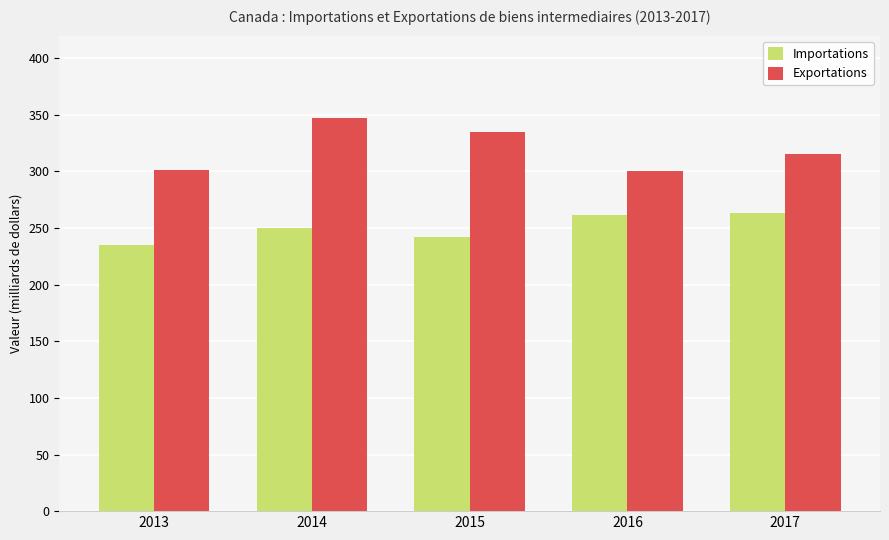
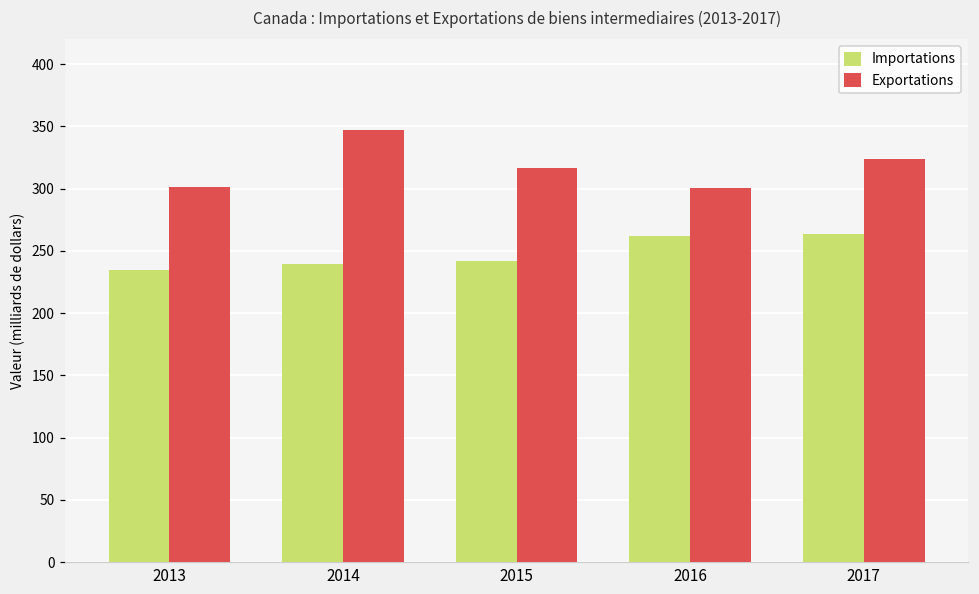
  {
    "Importations": {
      "2013": 235,
-     "2014": 250,
+     "2014": 239,
      "2015": 242,
      "2016": 262,
      "2017": 263
    },
    "Exportations": {
      "2013": 301,
      "2014": 347,
-     "2015": 334,
+     "2015": 317,
      "2016": 300,
-     "2017": 315
+     "2017": 323
    }
  }
